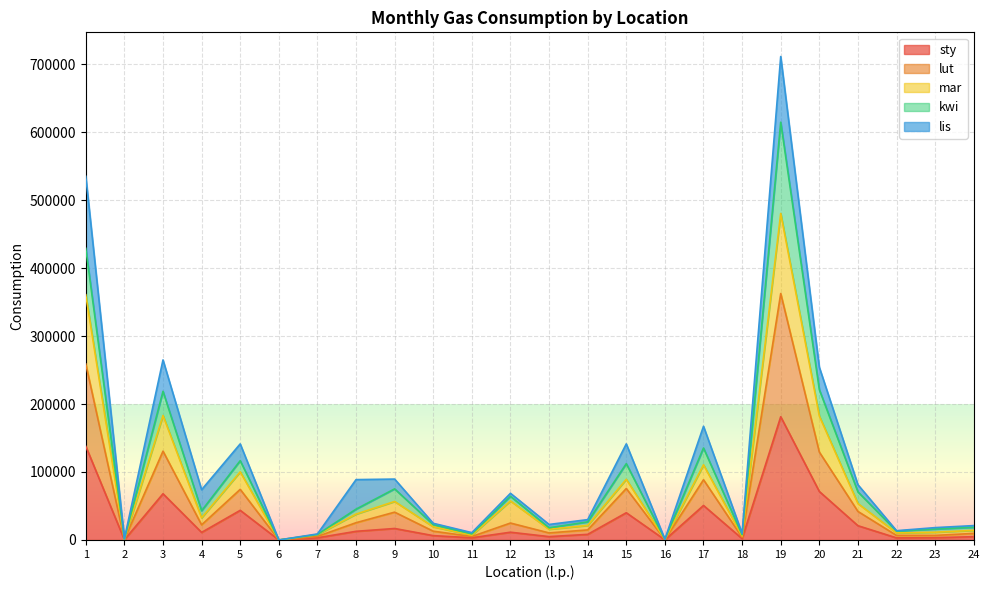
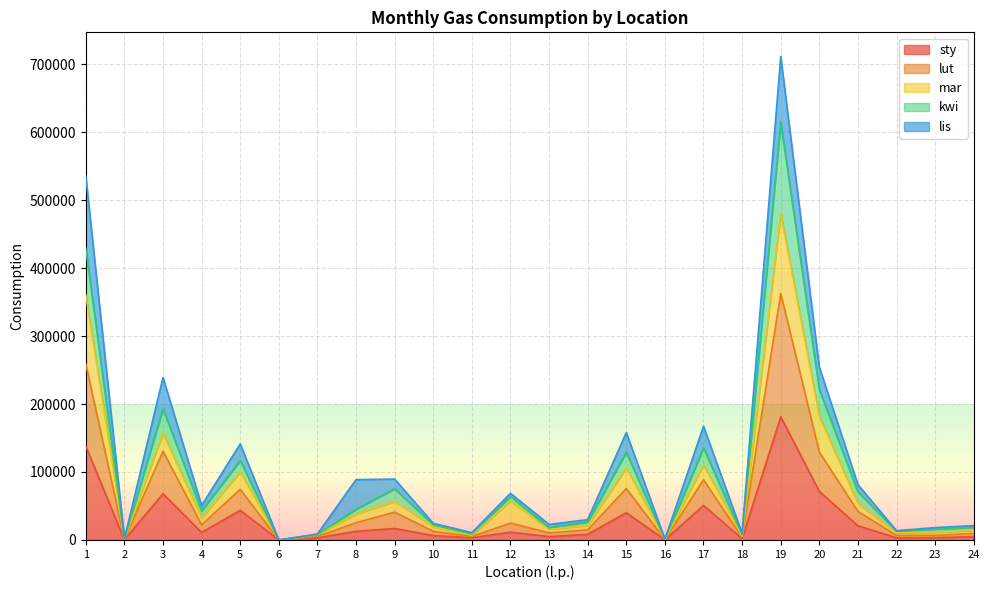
  {
    "mar": {
      "1": 100000,
-     "3": 50000,
+     "3": 30000,
      "4": 10000,
      "5": 30000,
      "8": 10000,
      "9": 20000,
      "12": 30000,
      "14": 10000,
-     "15": 10000,
+     "15": 30000,
      "17": 20000,
      "19": 120000,
      "20": 50000,
      "21": 10000,
      "23": 0,
      "24": 0
    },
    "kwi": {
      "1": 70000,
      "3": 40000,
      "4": 10000,
      "5": 20000,
      "8": 10000,
      "9": 20000,
      "12": 10000,
      "15": 20000,
      "17": 20000,
      "19": 130000,
      "20": 40000,
      "21": 20000
    },
    "lis": {
      "1": 110000,
      "3": 50000,
-     "4": 30000,
+     "4": 10000,
      "5": 20000,
      "8": 40000,
      "9": 10000,
      "12": 0,
      "13": 0,
      "15": 30000,
      "17": 30000,
      "19": 100000,
      "20": 30000,
      "21": 10000
    }
  }
